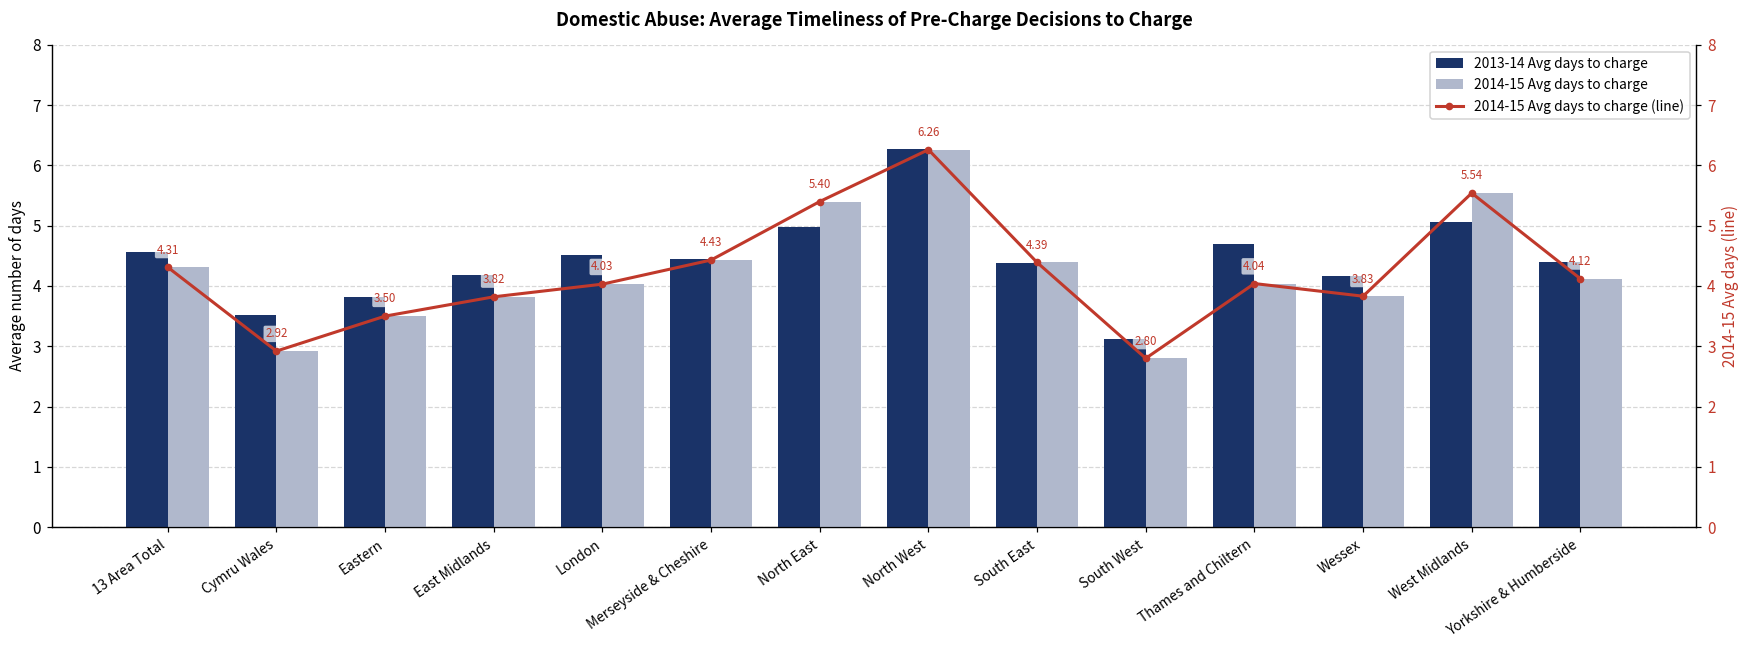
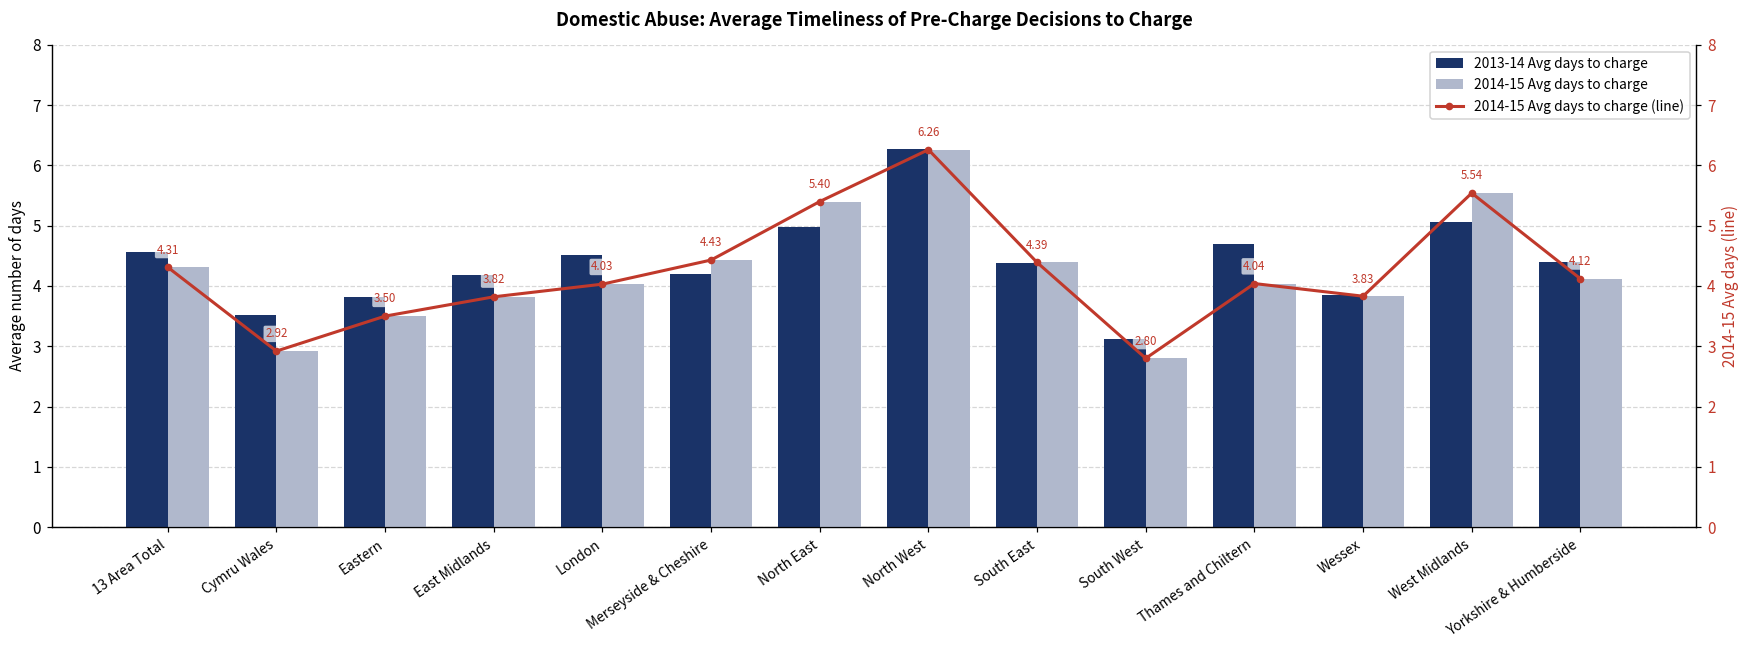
  {
    "2013-14 Avg days to charge": {
      "Cymru Wales": 3.5,
-     "Merseyside & Cheshire": 4.4,
+     "Merseyside & Cheshire": 4.2,
      "North East": 5.0,
      "North West": 6.3,
      "South East": 4.4,
-     "Wessex": 4.2,
+     "Wessex": 3.8,
      "West Midlands": 5.1
    }
  }
